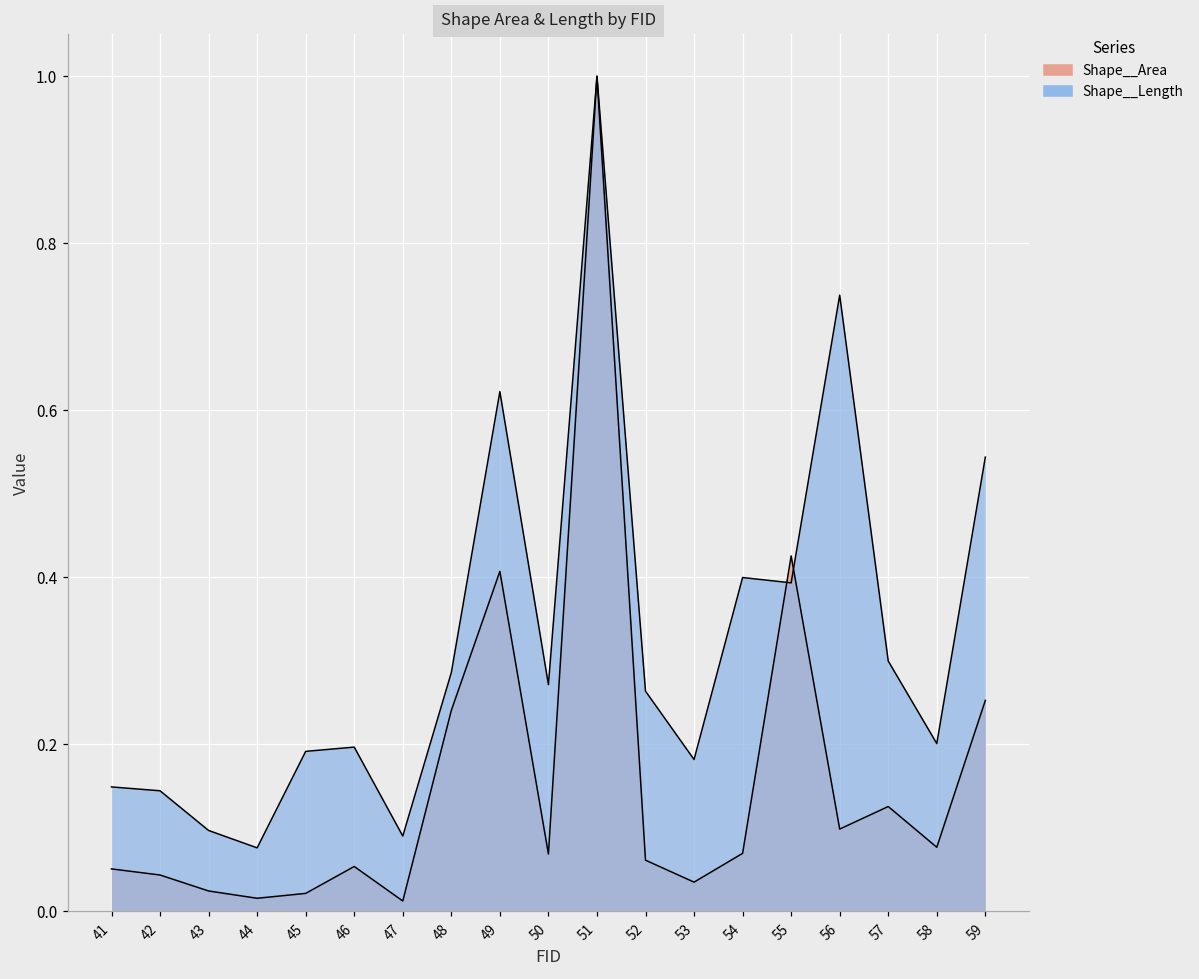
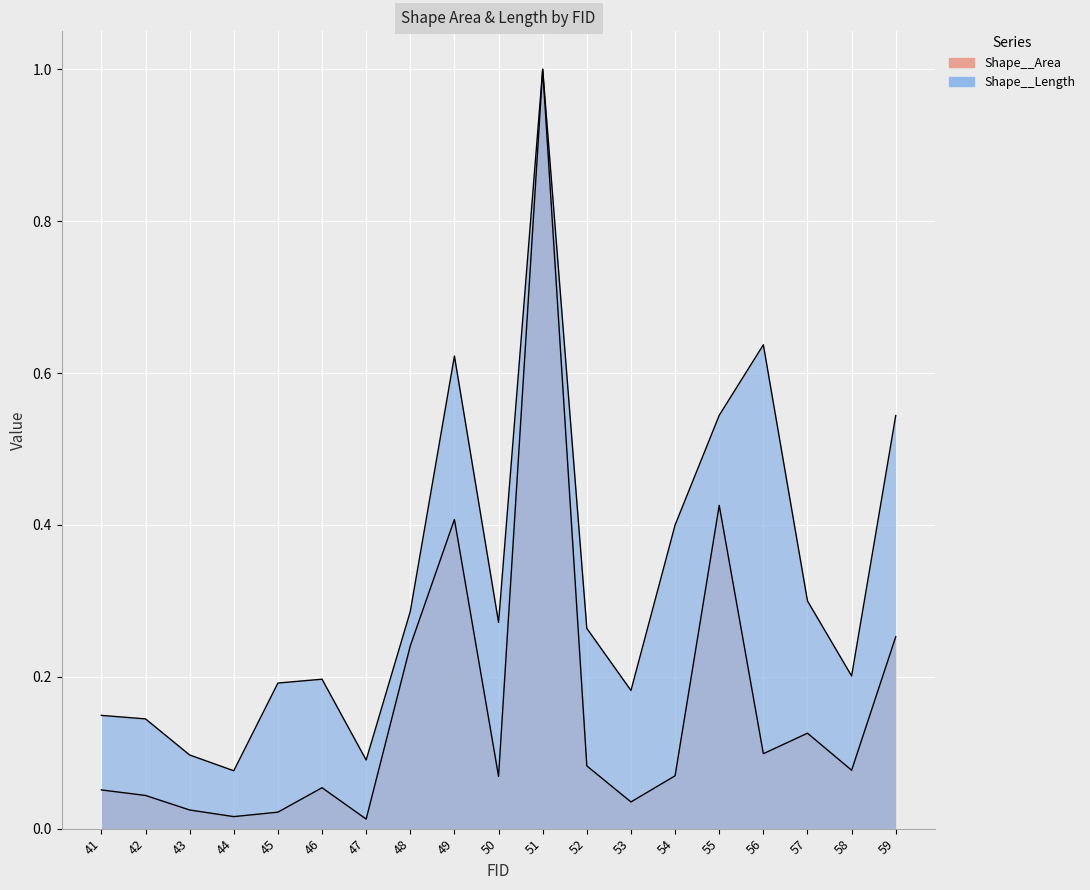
  {
    "Shape__Area": {
      "41": 0.05,
      "42": 0.04,
      "43": 0.02,
      "44": 0.02,
      "45": 0.02,
      "46": 0.05,
      "47": 0.01,
      "48": 0.24,
      "49": 0.41,
      "50": 0.07,
-     "52": 0.06,
+     "52": 0.08,
      "53": 0.04,
      "54": 0.07,
      "55": 0.43,
      "56": 0.10,
      "57": 0.13,
      "58": 0.08,
      "59": 0.25
    },
    "Shape__Length": {
      "41": 0.15,
      "42": 0.14,
      "43": 0.10,
      "44": 0.08,
      "45": 0.19,
      "46": 0.20,
      "47": 0.09,
      "48": 0.29,
      "49": 0.62,
      "50": 0.27,
      "52": 0.26,
      "53": 0.18,
      "54": 0.40,
-     "55": 0.39,
-     "56": 0.74,
+     "55": 0.54,
+     "56": 0.64,
      "57": 0.30,
      "58": 0.20,
      "59": 0.54
    }
  }
